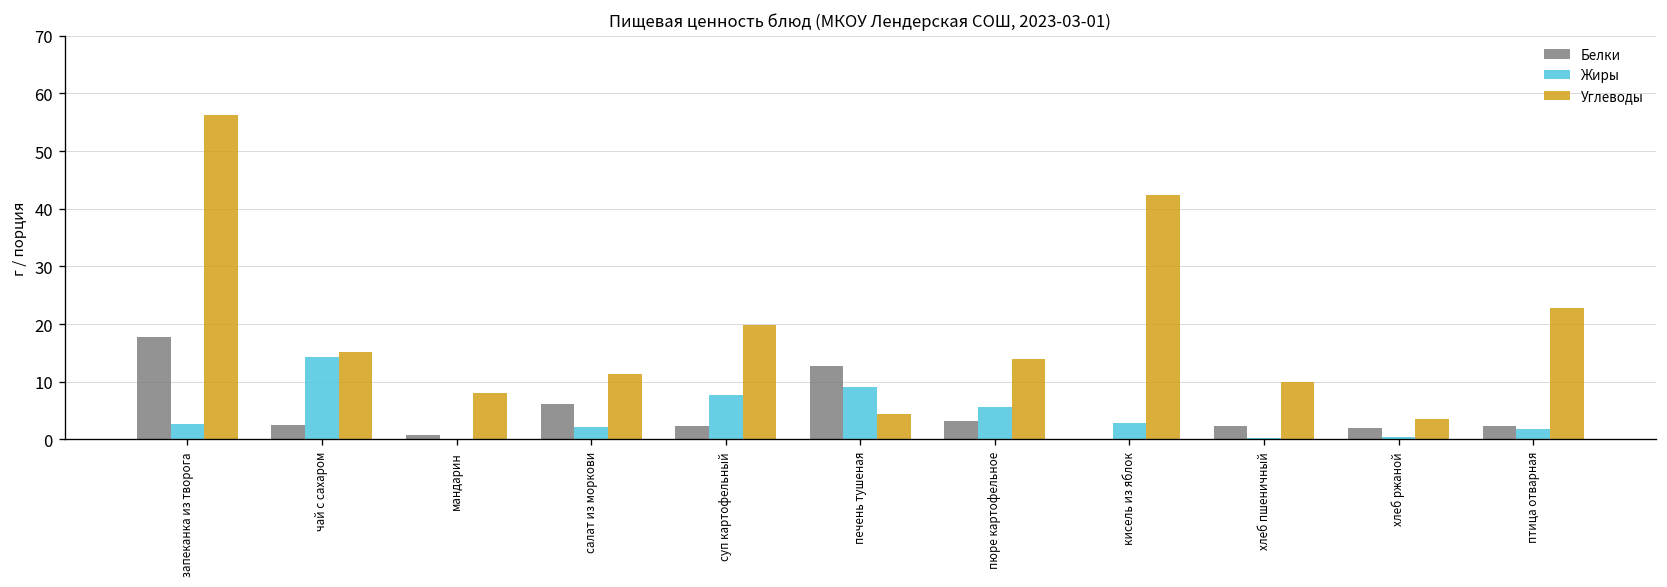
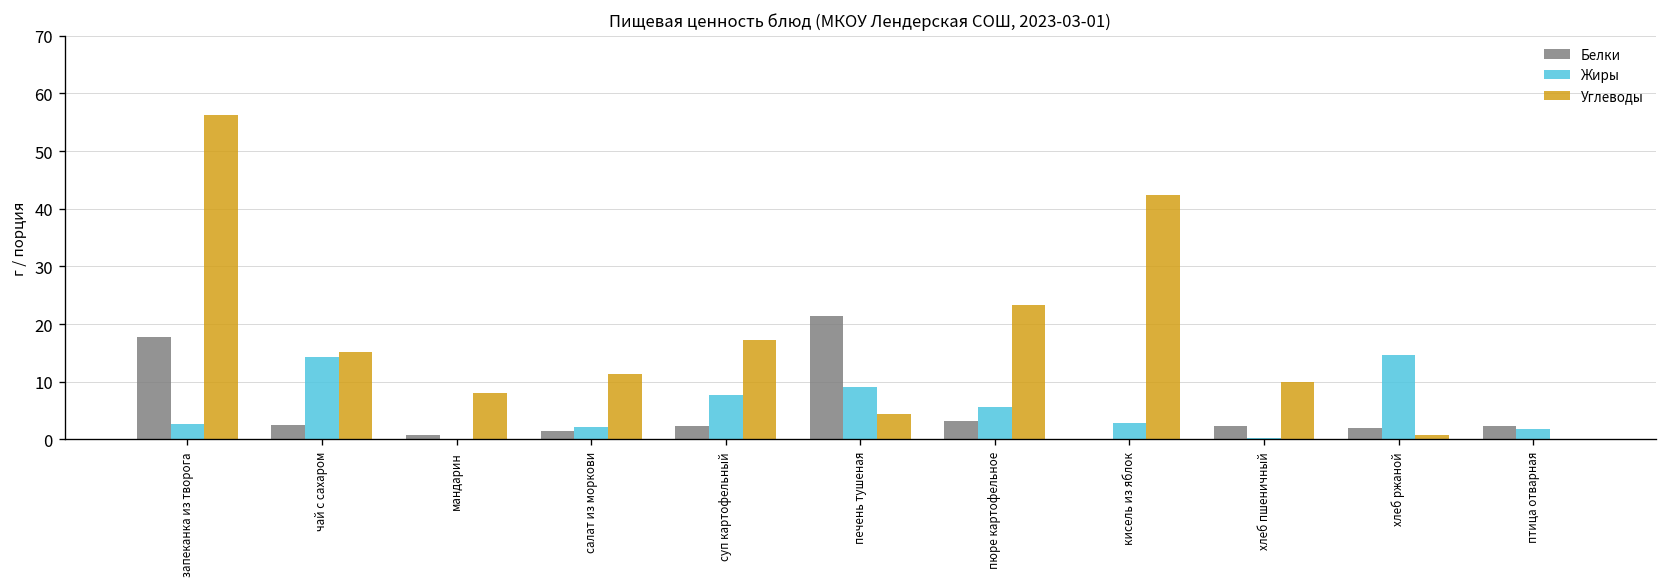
  {
    "Белки": {
      "запеканка из творога": 18,
      "чай с сахаром": 3,
      "мандарин": 1,
-     "салат из моркови": 6,
+     "салат из моркови": 1,
      "суп картофельный": 2,
-     "печень тушеная": 13,
+     "печень тушеная": 21,
      "пюре картофельное": 3,
      "хлеб пшеничный": 2,
      "хлеб ржаной": 2,
      "птица отварная": 2
    },
    "Жиры": {
      "запеканка из творога": 3,
      "чай с сахаром": 14,
      "мандарин": 0,
      "салат из моркови": 2,
      "суп картофельный": 8,
      "печень тушеная": 9,
      "пюре картофельное": 6,
      "кисель из яблок": 3,
-     "хлеб ржаной": 0,
+     "хлеб ржаной": 15,
      "птица отварная": 2
    },
    "Углеводы": {
      "запеканка из творога": 56,
      "чай с сахаром": 15,
      "мандарин": 8,
      "салат из моркови": 11,
-     "суп картофельный": 20,
+     "суп картофельный": 17,
      "печень тушеная": 4,
-     "пюре картофельное": 14,
+     "пюре картофельное": 23,
      "кисель из яблок": 42,
      "хлеб пшеничный": 10,
-     "хлеб ржаной": 3,
-     "птица отварная": 23
+     "хлеб ржаной": 1,
+     "птица отварная": 0
    }
  }
